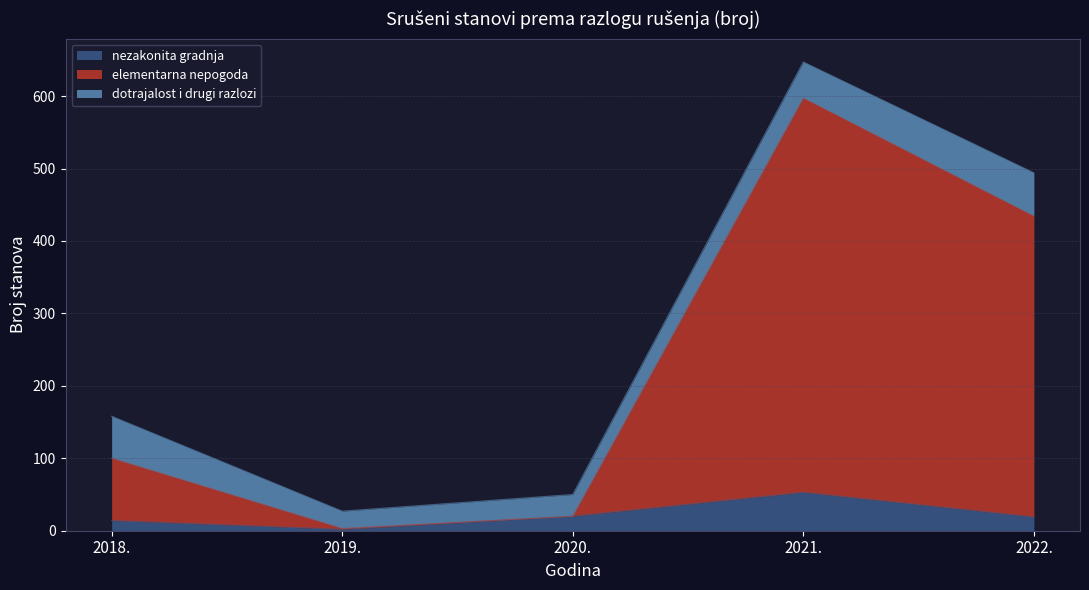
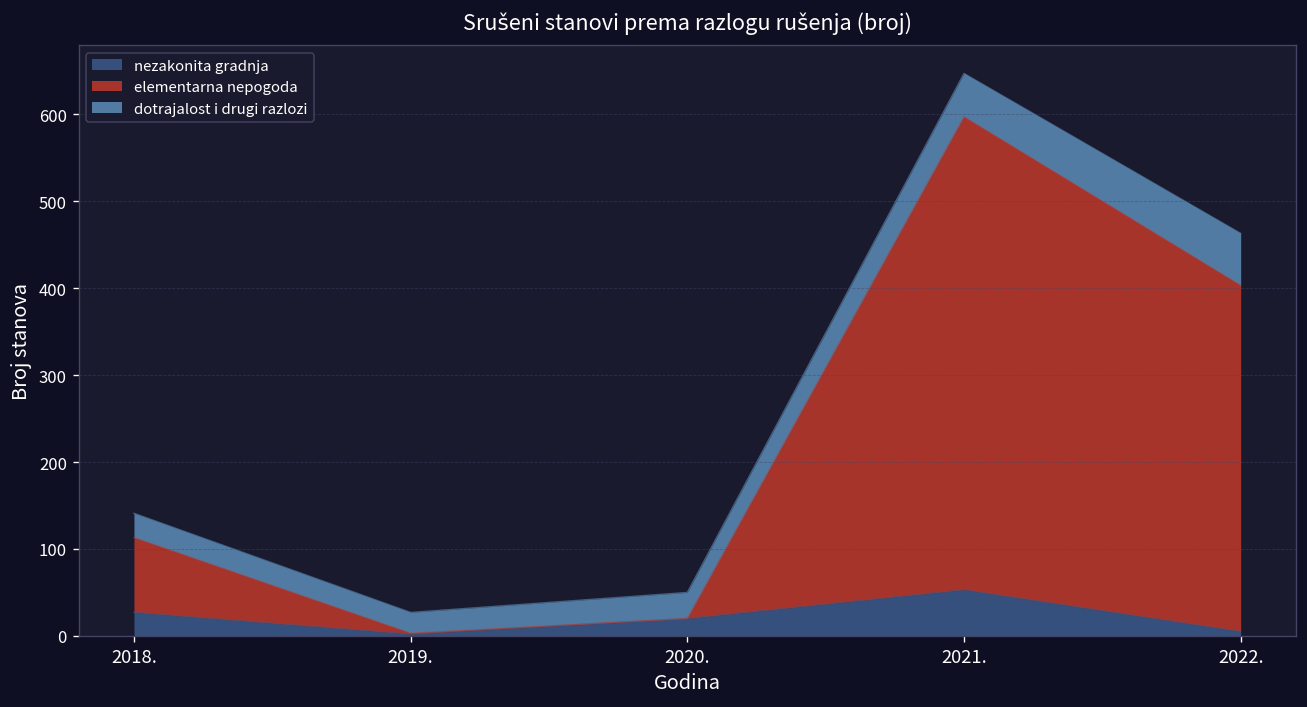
  {
    "nezakonita gradnja": {
-     "2018.": 10,
+     "2018.": 30,
      "2021.": 50,
-     "2022.": 20
+     "2022.": 10
    },
    "elementarna nepogoda": {
      "2018.": 90,
      "2021.": 540,
-     "2022.": 420
+     "2022.": 400
    },
    "dotrajalost i drugi razlozi": {
-     "2018.": 60,
+     "2018.": 30,
      "2019.": 20,
      "2020.": 30,
      "2021.": 50,
      "2022.": 60
    }
  }
